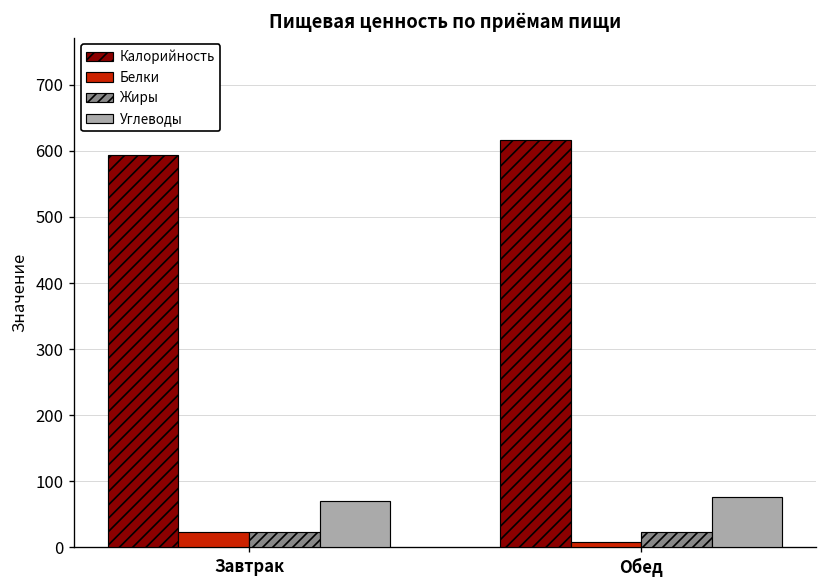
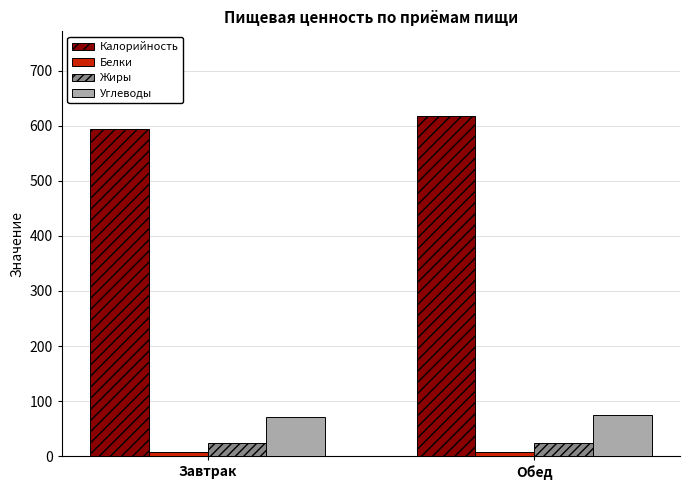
  {
    "Калорийность": {
      "Завтрак": 590,
      "Обед": 620
    },
    "Белки": {
-     "Завтрак": 20,
+     "Завтрак": 10,
      "Обед": 10
    }
  }
